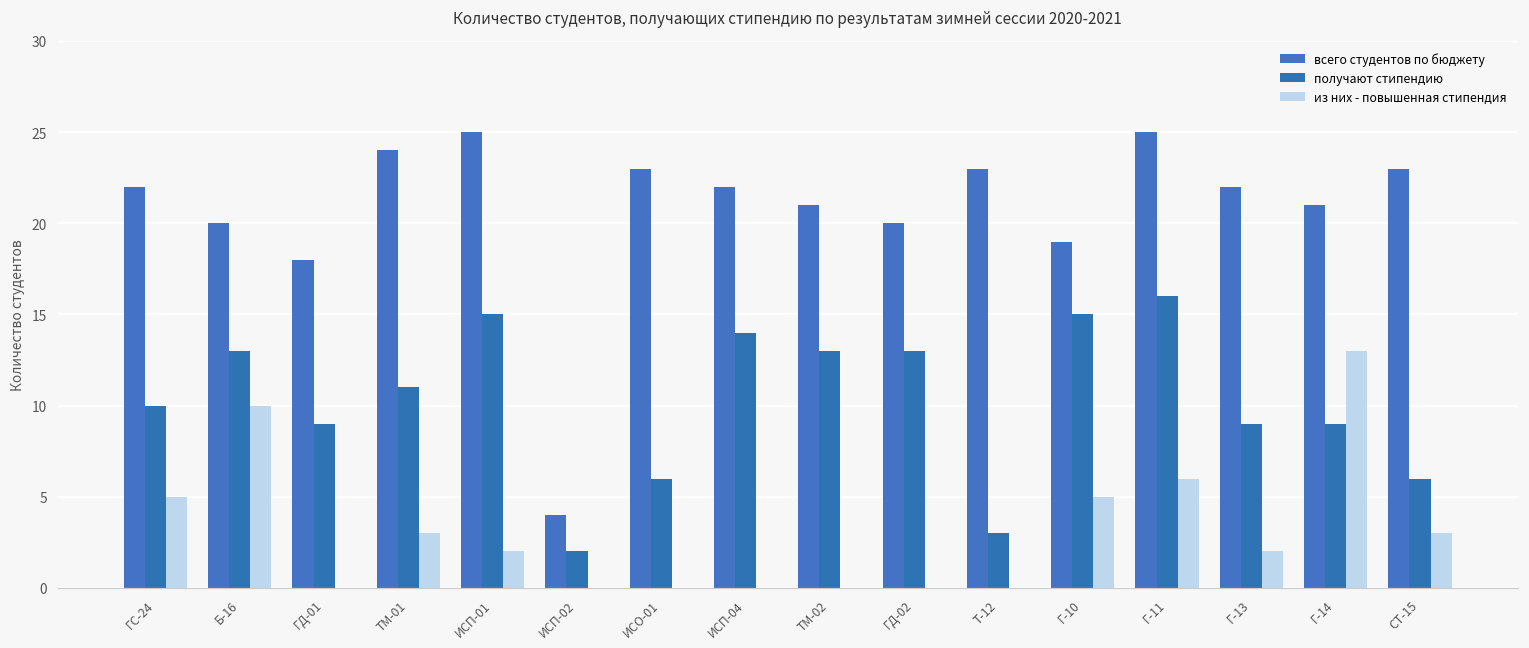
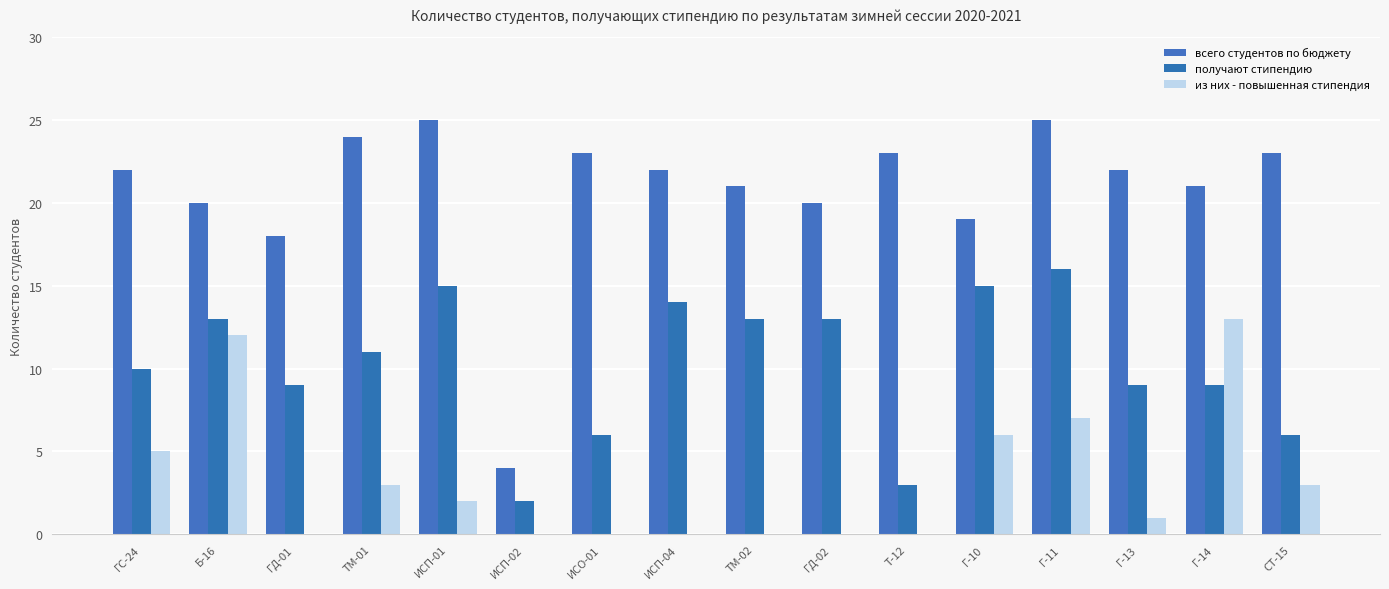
  {
    "из них - повышенная стипендия": {
      "ГС-24": 5,
-     "Б-16": 10,
+     "Б-16": 12,
      "ГД-01": 0,
      "ТМ-01": 3,
      "ИСП-01": 2,
      "ИСП-02": 0,
      "ИСО-01": 0,
      "ИСП-04": 0,
      "ТМ-02": 0,
      "ГД-02": 0,
      "Т-12": 0,
-     "Г-10": 5,
-     "Г-11": 6,
-     "Г-13": 2,
+     "Г-10": 6,
+     "Г-11": 7,
+     "Г-13": 1,
      "Г-14": 13,
      "СТ-15": 3
    }
  }
